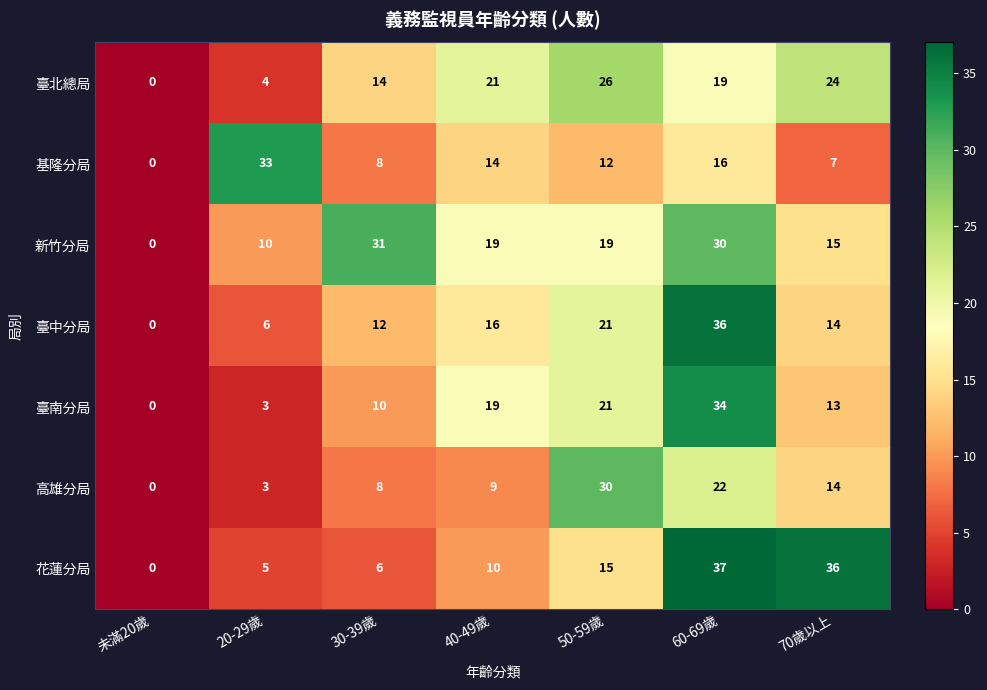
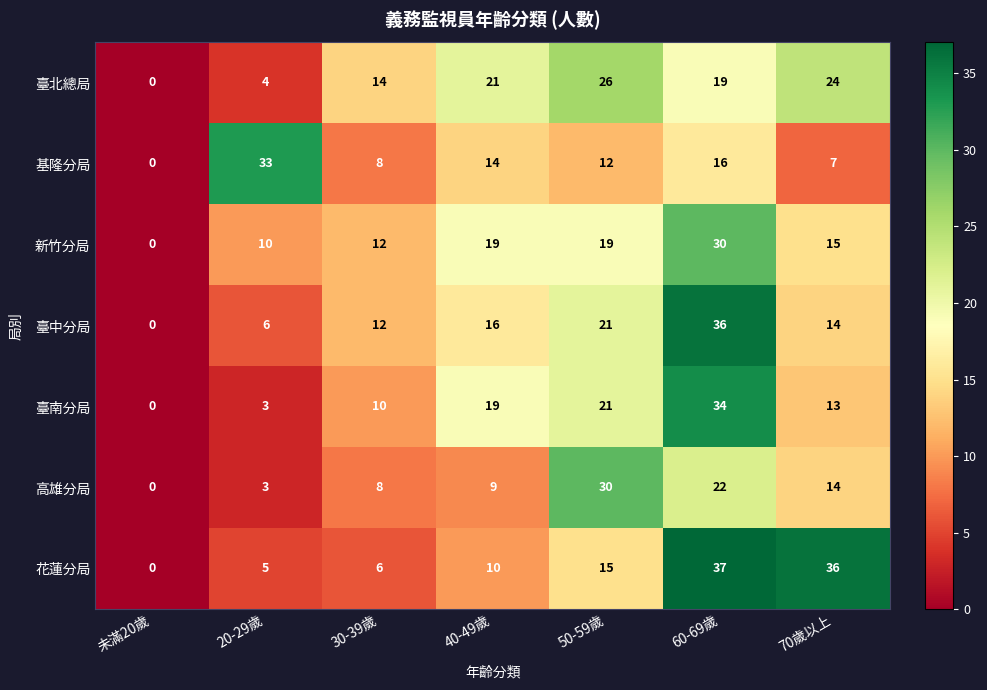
  {
    "臺北總局": {
      "未滿20歲": 0,
      "20-29歲": 4,
      "30-39歲": 14,
      "40-49歲": 21,
      "50-59歲": 26,
      "60-69歲": 19,
      "70歲以上": 24
    },
    "基隆分局": {
      "未滿20歲": 0,
      "20-29歲": 33,
      "30-39歲": 8,
      "40-49歲": 14,
      "50-59歲": 12,
      "60-69歲": 16,
      "70歲以上": 7
    },
    "新竹分局": {
      "未滿20歲": 0,
      "20-29歲": 10,
-     "30-39歲": 31,
+     "30-39歲": 12,
      "40-49歲": 19,
      "50-59歲": 19,
      "60-69歲": 30,
      "70歲以上": 15
    },
    "臺中分局": {
      "未滿20歲": 0,
      "20-29歲": 6,
      "30-39歲": 12,
      "40-49歲": 16,
      "50-59歲": 21,
      "60-69歲": 36,
      "70歲以上": 14
    },
    "臺南分局": {
      "未滿20歲": 0,
      "20-29歲": 3,
      "30-39歲": 10,
      "40-49歲": 19,
      "50-59歲": 21,
      "60-69歲": 34,
      "70歲以上": 13
    },
    "高雄分局": {
      "未滿20歲": 0,
      "20-29歲": 3,
      "30-39歲": 8,
      "40-49歲": 9,
      "50-59歲": 30,
      "60-69歲": 22,
      "70歲以上": 14
    },
    "花蓮分局": {
      "未滿20歲": 0,
      "20-29歲": 5,
      "30-39歲": 6,
      "40-49歲": 10,
      "50-59歲": 15,
      "60-69歲": 37,
      "70歲以上": 36
    }
  }
